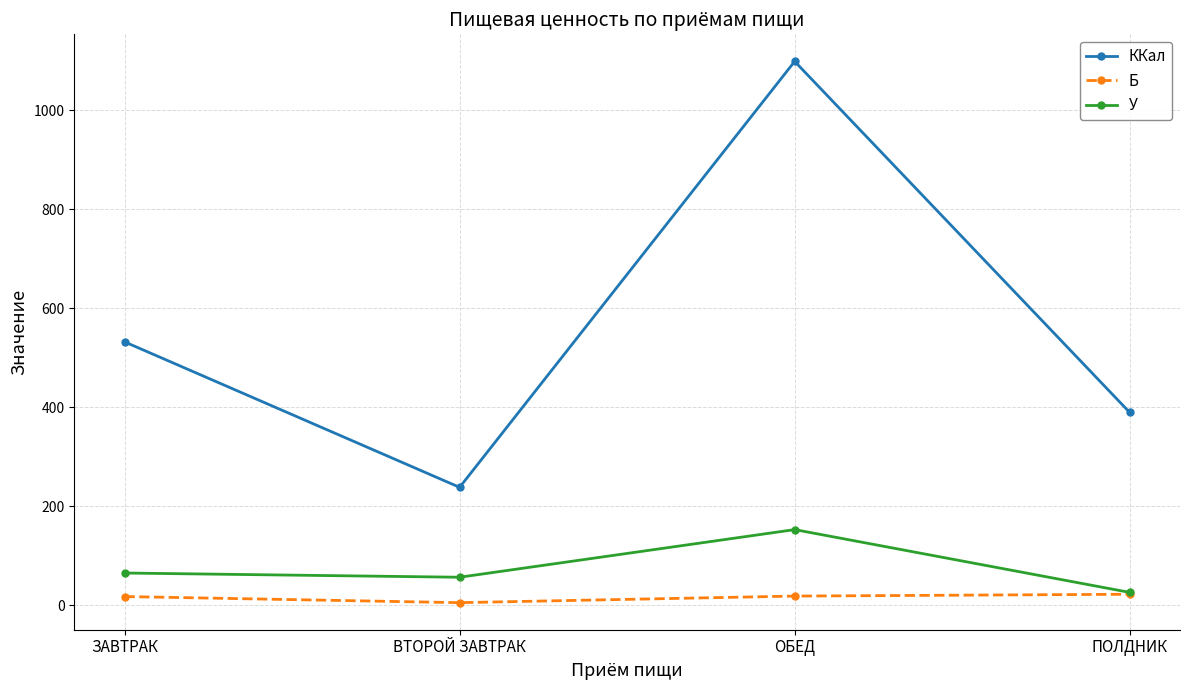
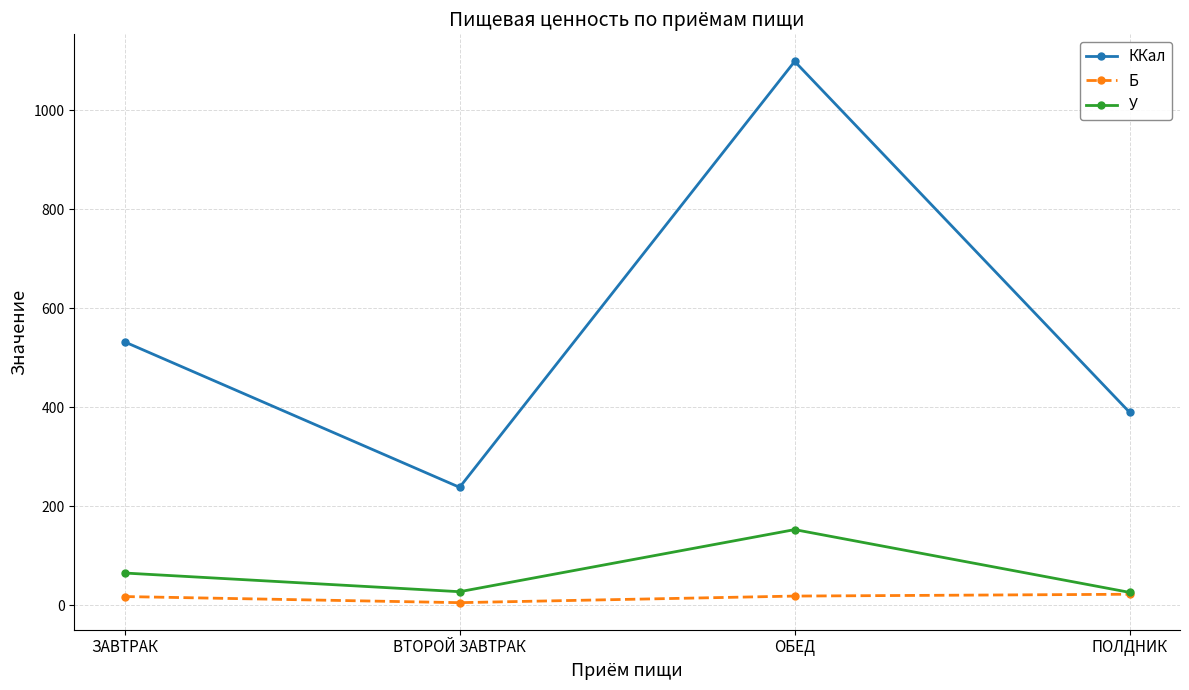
  {
    "ККал": {
      "ЗАВТРАК": 530,
      "ВТОРОЙ ЗАВТРАК": 240,
      "ОБЕД": 1100,
      "ПОЛДНИК": 390
    },
    "Б": {
      "ЗАВТРАК": 20,
      "ВТОРОЙ ЗАВТРАК": 0,
      "ОБЕД": 20
    },
    "У": {
      "ЗАВТРАК": 60,
-     "ВТОРОЙ ЗАВТРАК": 60,
+     "ВТОРОЙ ЗАВТРАК": 30,
      "ОБЕД": 150
    }
  }
